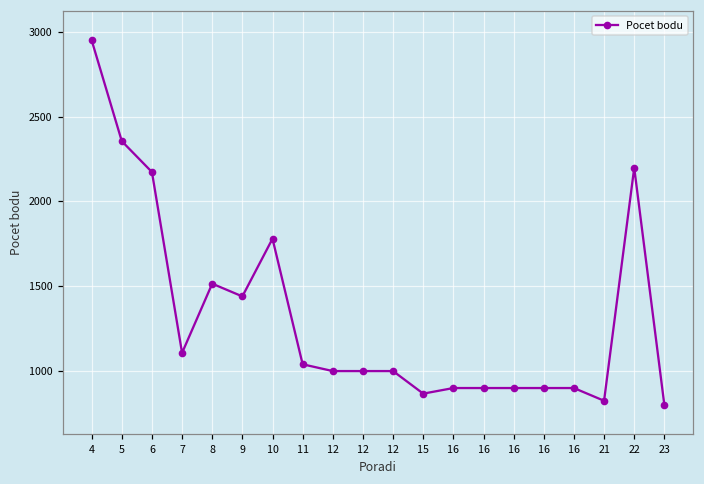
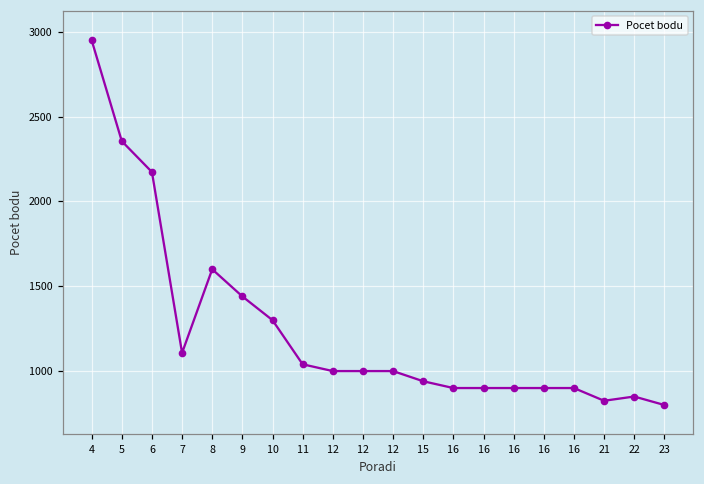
  {
    "4": 2950,
    "5": 2360,
    "6": 2170,
    "7": 1110,
-   "8": 1520,
+   "8": 1600,
    "9": 1440,
-   "10": 1780,
+   "10": 1300,
    "11": 1040,
-   "15": 870,
+   "15": 940,
    "21": 830,
-   "22": 2200,
+   "22": 850,
    "23": 800
  }
